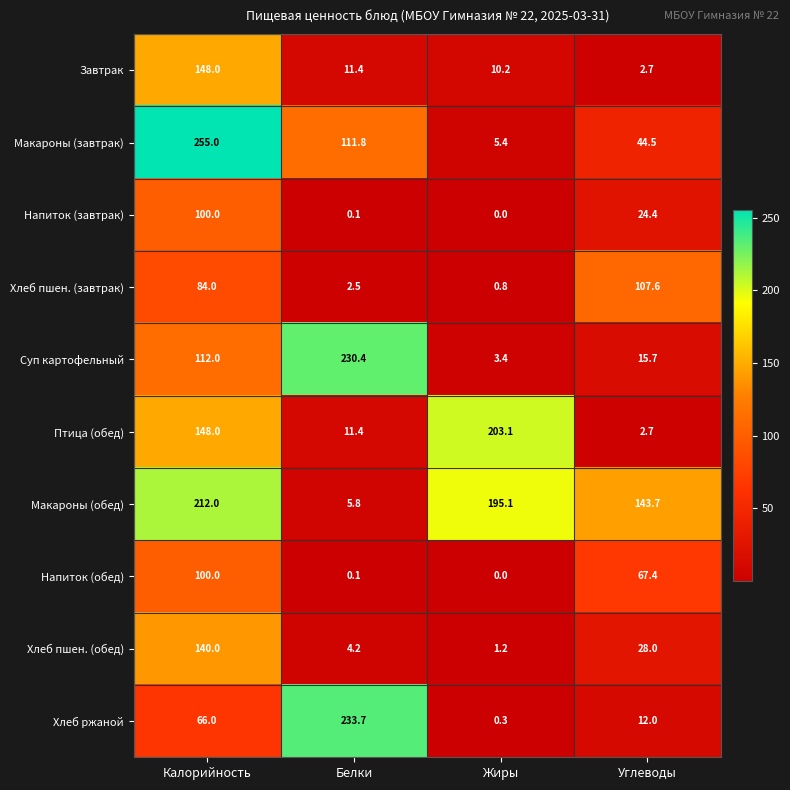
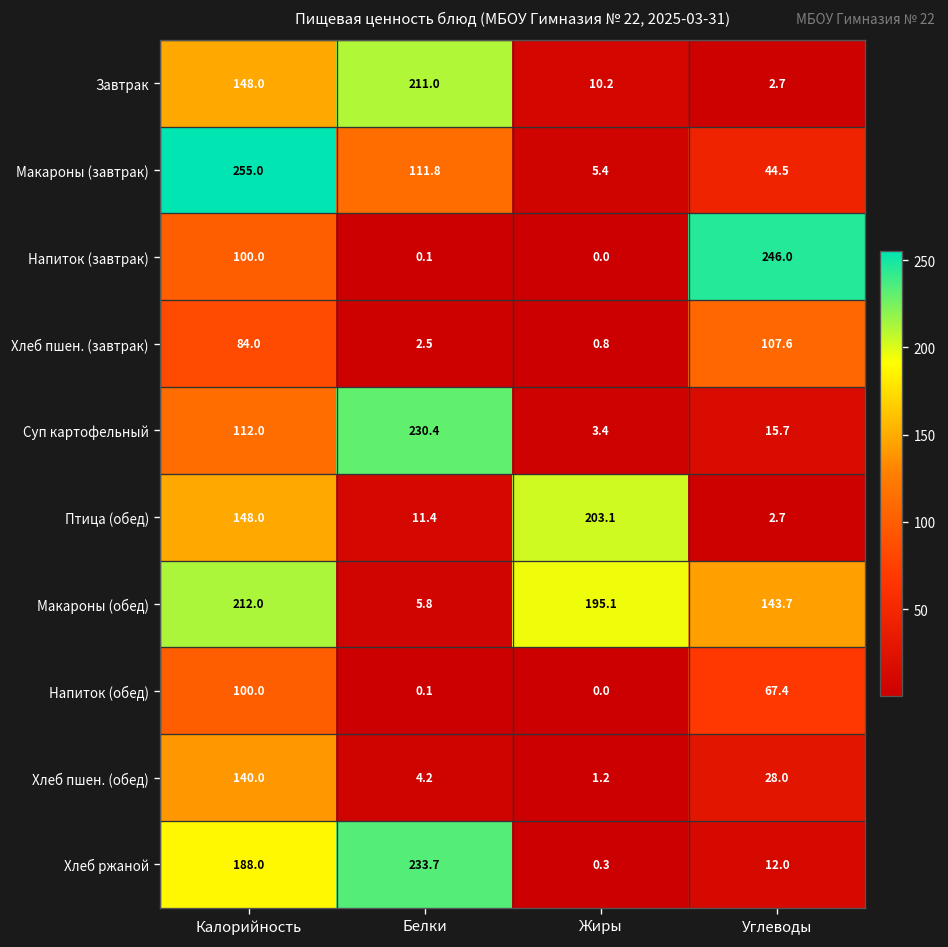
  {
    "Завтрак": {
      "Калорийность": 148.0,
-     "Белки": 11.4,
+     "Белки": 211.0,
      "Жиры": 10.2,
      "Углеводы": 2.7
    },
    "Макароны (завтрак)": {
      "Калорийность": 255.0,
      "Белки": 111.8,
      "Жиры": 5.4,
      "Углеводы": 44.5
    },
    "Напиток (завтрак)": {
      "Калорийность": 100.0,
      "Белки": 0.1,
      "Жиры": 0.0,
-     "Углеводы": 24.4
+     "Углеводы": 246.0
    },
    "Хлеб пшен. (завтрак)": {
      "Калорийность": 84.0,
      "Белки": 2.5,
      "Жиры": 0.8,
      "Углеводы": 107.6
    },
    "Суп картофельный": {
      "Калорийность": 112.0,
      "Белки": 230.4,
      "Жиры": 3.4,
      "Углеводы": 15.7
    },
    "Птица (обед)": {
      "Калорийность": 148.0,
      "Белки": 11.4,
      "Жиры": 203.1,
      "Углеводы": 2.7
    },
    "Макароны (обед)": {
      "Калорийность": 212.0,
      "Белки": 5.8,
      "Жиры": 195.1,
      "Углеводы": 143.7
    },
    "Напиток (обед)": {
      "Калорийность": 100.0,
      "Белки": 0.1,
      "Жиры": 0.0,
      "Углеводы": 67.4
    },
    "Хлеб пшен. (обед)": {
      "Калорийность": 140.0,
      "Белки": 4.2,
      "Жиры": 1.2,
      "Углеводы": 28.0
    },
    "Хлеб ржаной": {
-     "Калорийность": 66.0,
+     "Калорийность": 188.0,
      "Белки": 233.7,
      "Жиры": 0.3,
      "Углеводы": 12.0
    }
  }
